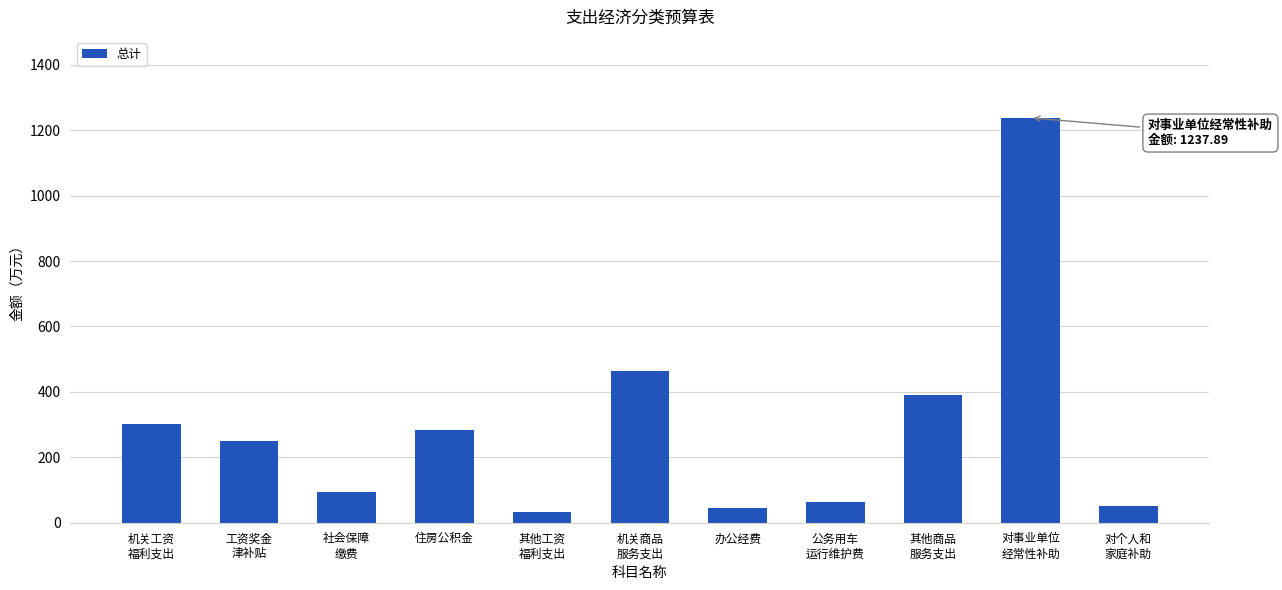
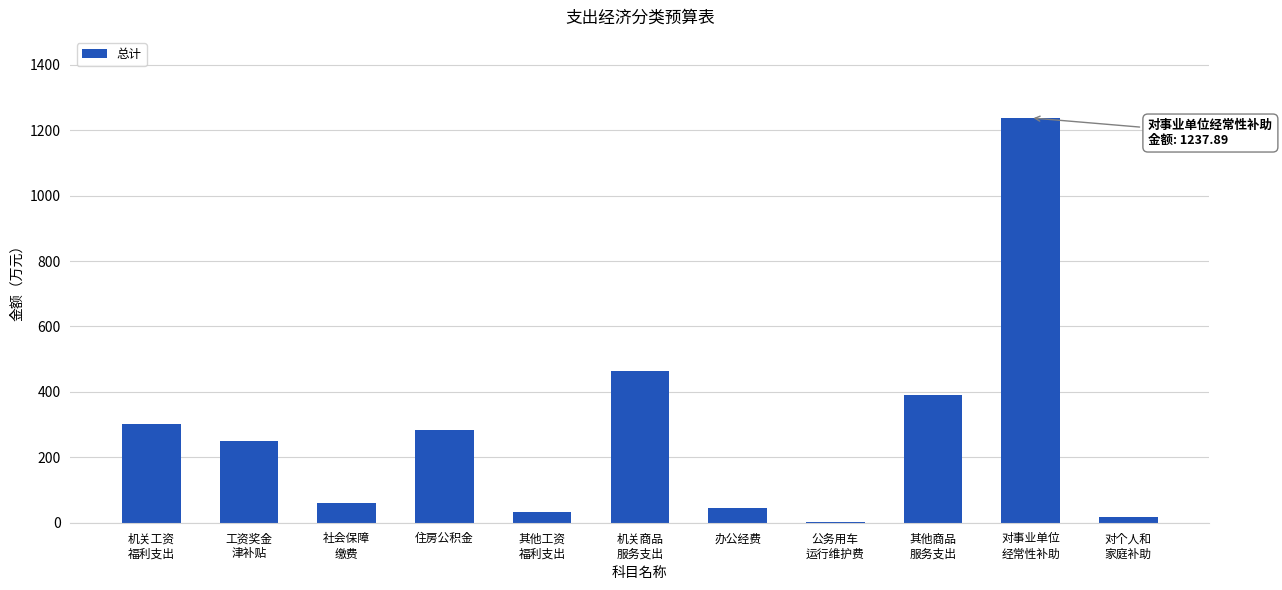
  {
    "机关工资 福利支出": 300,
    "工资奖金 津补贴": 250,
-   "社会保障 缴费": 90,
+   "社会保障 缴费": 60,
    "住房公积金": 280,
    "其他工资 福利支出": 30,
    "机关商品 服务支出": 460,
    "办公经费": 40,
-   "公务用车 运行维护费": 60,
+   "公务用车 运行维护费": 0,
    "其他商品 服务支出": 390,
-   "对个人和 家庭补助": 50
+   "对个人和 家庭补助": 20
  }
